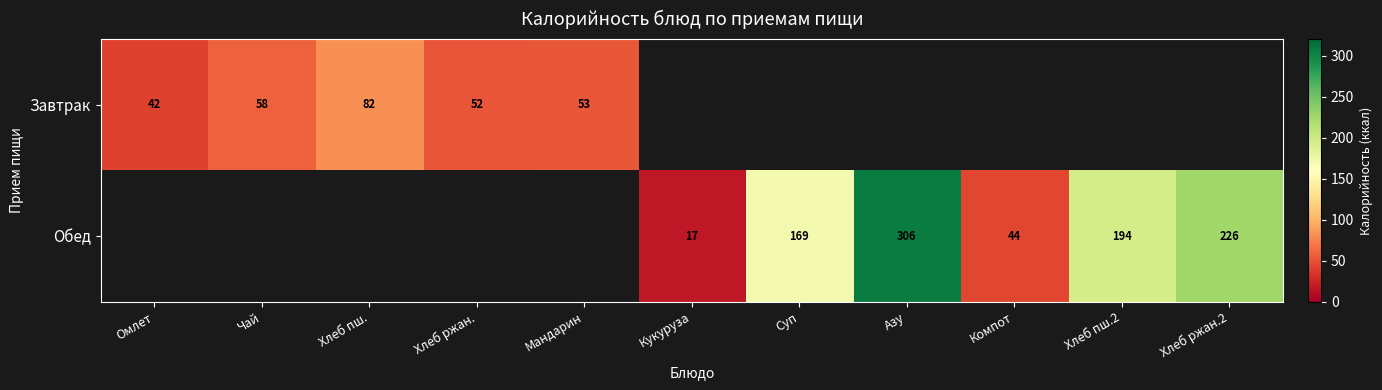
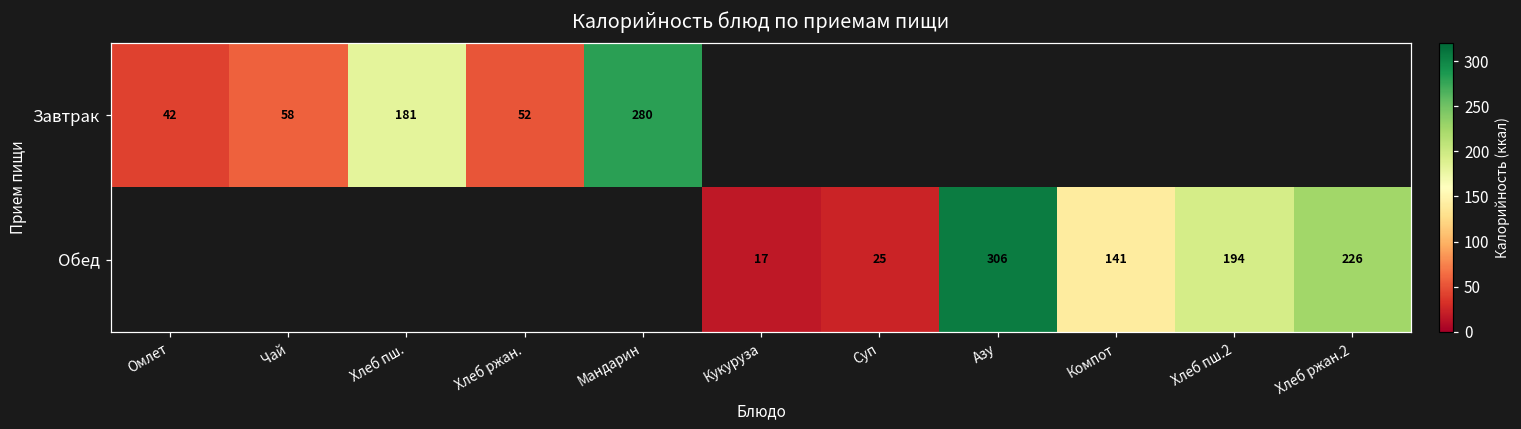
  {
    "Завтрак": {
      "Омлет": 42,
      "Чай": 58,
-     "Хлеб пш.": 82,
+     "Хлеб пш.": 181,
      "Хлеб ржан.": 52,
-     "Мандарин": 53
+     "Мандарин": 280
    },
    "Обед": {
      "Кукуруза": 17,
-     "Суп": 169,
+     "Суп": 25,
      "Азу": 306,
-     "Компот": 44,
+     "Компот": 141,
      "Хлеб пш.2": 194,
      "Хлеб ржан.2": 226
    }
  }
